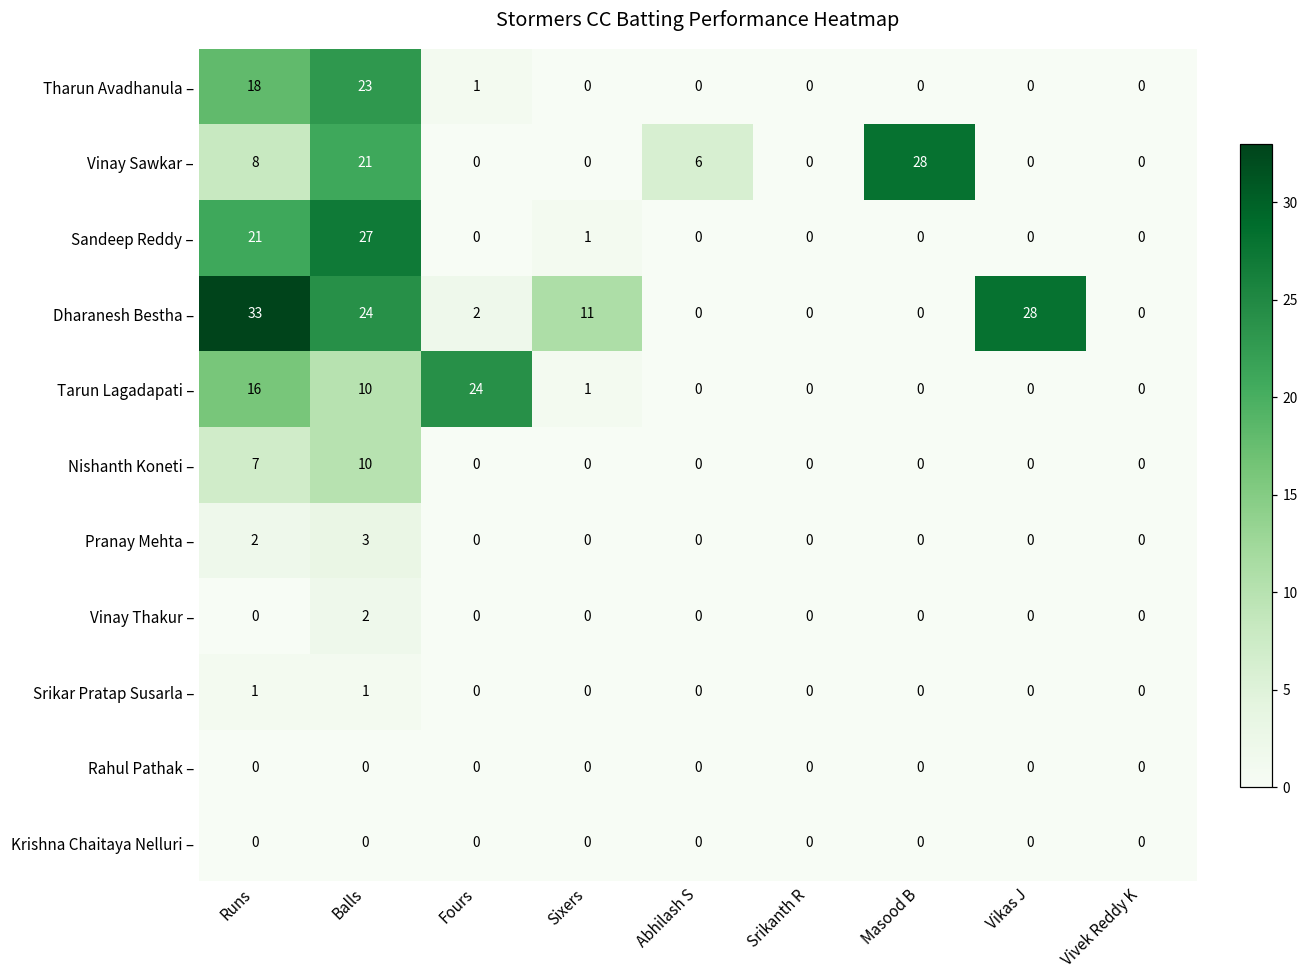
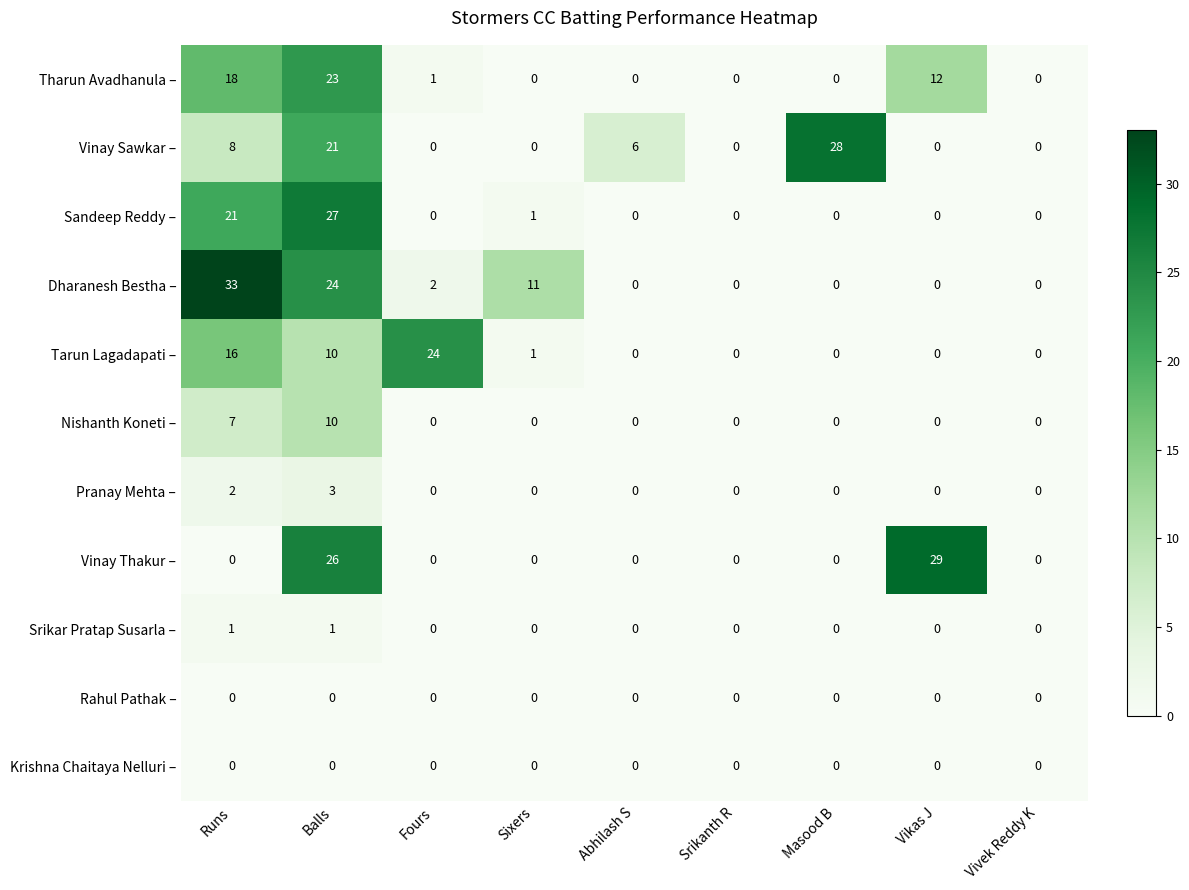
  {
    "Tharun Avadhanula –": {
      "Runs": 18,
      "Balls": 23,
      "Fours": 1,
      "Sixers": 0,
      "Abhilash S": 0,
      "Srikanth R": 0,
      "Masood B": 0,
-     "Vikas J": 0,
+     "Vikas J": 12,
      "Vivek Reddy K": 0
    },
    "Vinay Sawkar –": {
      "Runs": 8,
      "Balls": 21,
      "Fours": 0,
      "Sixers": 0,
      "Abhilash S": 6,
      "Srikanth R": 0,
      "Masood B": 28,
      "Vikas J": 0,
      "Vivek Reddy K": 0
    },
    "Sandeep Reddy –": {
      "Runs": 21,
      "Balls": 27,
      "Fours": 0,
      "Sixers": 1,
      "Abhilash S": 0,
      "Srikanth R": 0,
      "Masood B": 0,
      "Vikas J": 0,
      "Vivek Reddy K": 0
    },
    "Dharanesh Bestha –": {
      "Runs": 33,
      "Balls": 24,
      "Fours": 2,
      "Sixers": 11,
      "Abhilash S": 0,
      "Srikanth R": 0,
      "Masood B": 0,
-     "Vikas J": 28,
+     "Vikas J": 0,
      "Vivek Reddy K": 0
    },
    "Tarun Lagadapati –": {
      "Runs": 16,
      "Balls": 10,
      "Fours": 24,
      "Sixers": 1,
      "Abhilash S": 0,
      "Srikanth R": 0,
      "Masood B": 0,
      "Vikas J": 0,
      "Vivek Reddy K": 0
    },
    "Nishanth Koneti –": {
      "Runs": 7,
      "Balls": 10,
      "Fours": 0,
      "Sixers": 0,
      "Abhilash S": 0,
      "Srikanth R": 0,
      "Masood B": 0,
      "Vikas J": 0,
      "Vivek Reddy K": 0
    },
    "Pranay Mehta –": {
      "Runs": 2,
      "Balls": 3,
      "Fours": 0,
      "Sixers": 0,
      "Abhilash S": 0,
      "Srikanth R": 0,
      "Masood B": 0,
      "Vikas J": 0,
      "Vivek Reddy K": 0
    },
    "Vinay Thakur –": {
      "Runs": 0,
-     "Balls": 2,
+     "Balls": 26,
      "Fours": 0,
      "Sixers": 0,
      "Abhilash S": 0,
      "Srikanth R": 0,
      "Masood B": 0,
-     "Vikas J": 0,
+     "Vikas J": 29,
      "Vivek Reddy K": 0
    },
    "Srikar Pratap Susarla –": {
      "Runs": 1,
      "Balls": 1,
      "Fours": 0,
      "Sixers": 0,
      "Abhilash S": 0,
      "Srikanth R": 0,
      "Masood B": 0,
      "Vikas J": 0,
      "Vivek Reddy K": 0
    },
    "Rahul Pathak –": {
      "Runs": 0,
      "Balls": 0,
      "Fours": 0,
      "Sixers": 0,
      "Abhilash S": 0,
      "Srikanth R": 0,
      "Masood B": 0,
      "Vikas J": 0,
      "Vivek Reddy K": 0
    },
    "Krishna Chaitaya Nelluri –": {
      "Runs": 0,
      "Balls": 0,
      "Fours": 0,
      "Sixers": 0,
      "Abhilash S": 0,
      "Srikanth R": 0,
      "Masood B": 0,
      "Vikas J": 0,
      "Vivek Reddy K": 0
    }
  }
